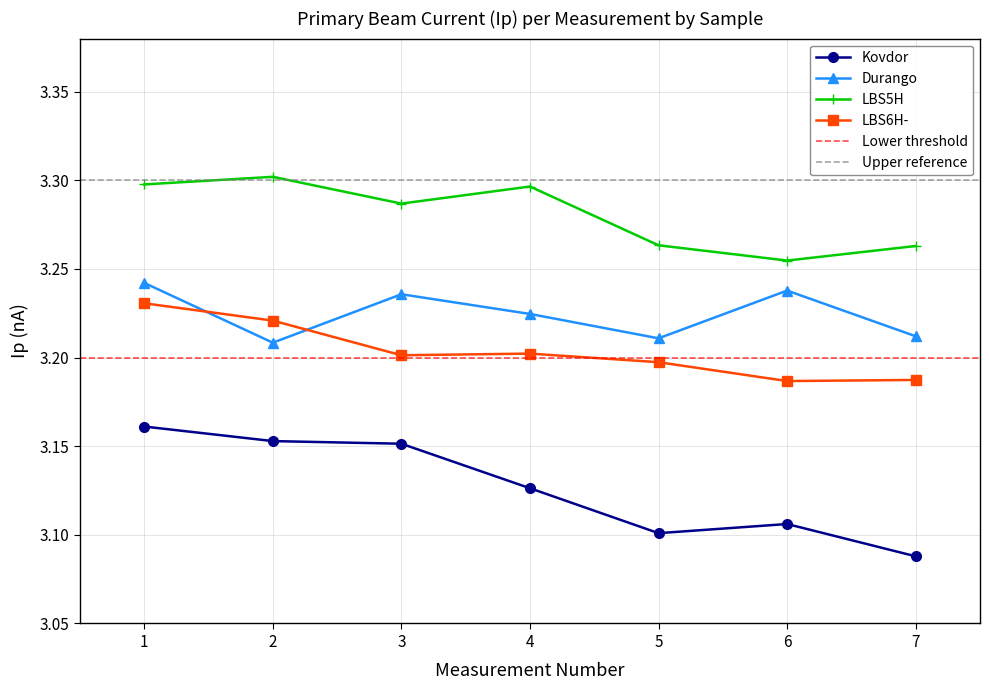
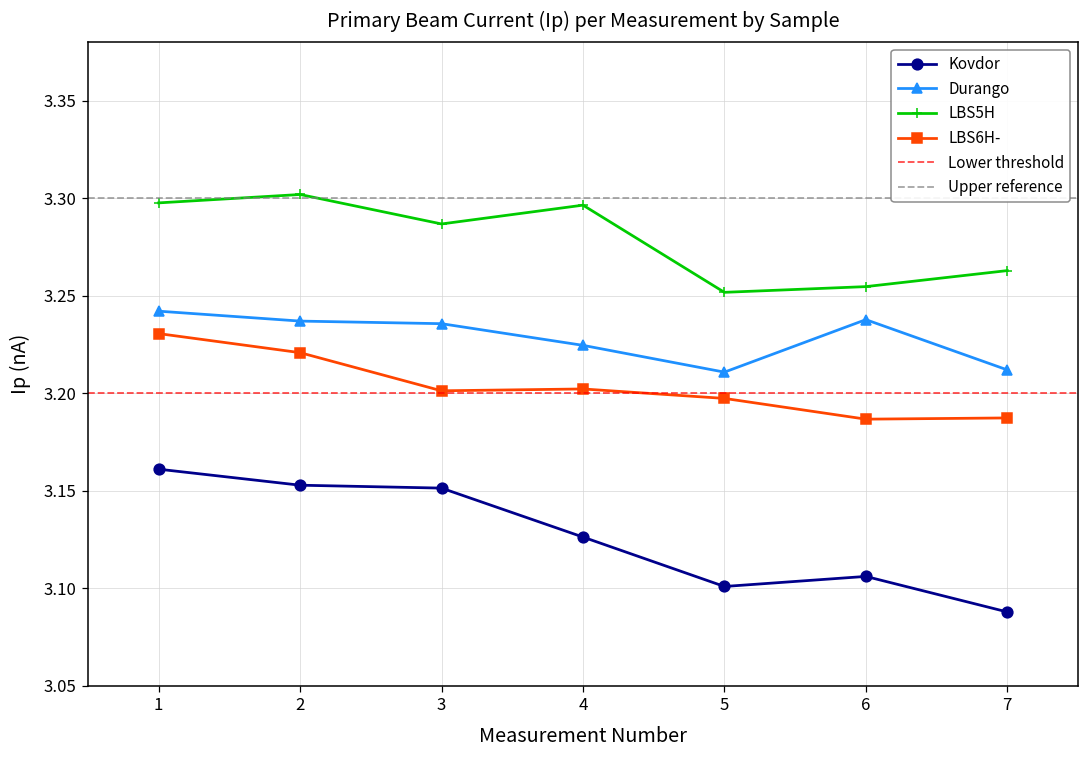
  {
    "Kovdor": {
      "1": 3.161,
      "2": 3.153,
      "3": 3.151,
      "4": 3.126,
      "5": 3.101,
      "6": 3.106,
      "7": 3.088
    },
    "Durango": {
      "1": 3.242,
-     "2": 3.208,
+     "2": 3.237,
      "3": 3.236,
      "4": 3.225,
      "5": 3.211,
      "6": 3.238,
      "7": 3.212
    },
    "LBS5H": {
      "1": 3.298,
      "2": 3.302,
      "3": 3.287,
      "4": 3.297,
-     "5": 3.263,
+     "5": 3.252,
      "6": 3.255,
      "7": 3.263
    },
    "LBS6H-": {
      "1": 3.231,
      "2": 3.221,
      "3": 3.201,
      "4": 3.202,
      "5": 3.197,
      "6": 3.187,
      "7": 3.187
    }
  }
